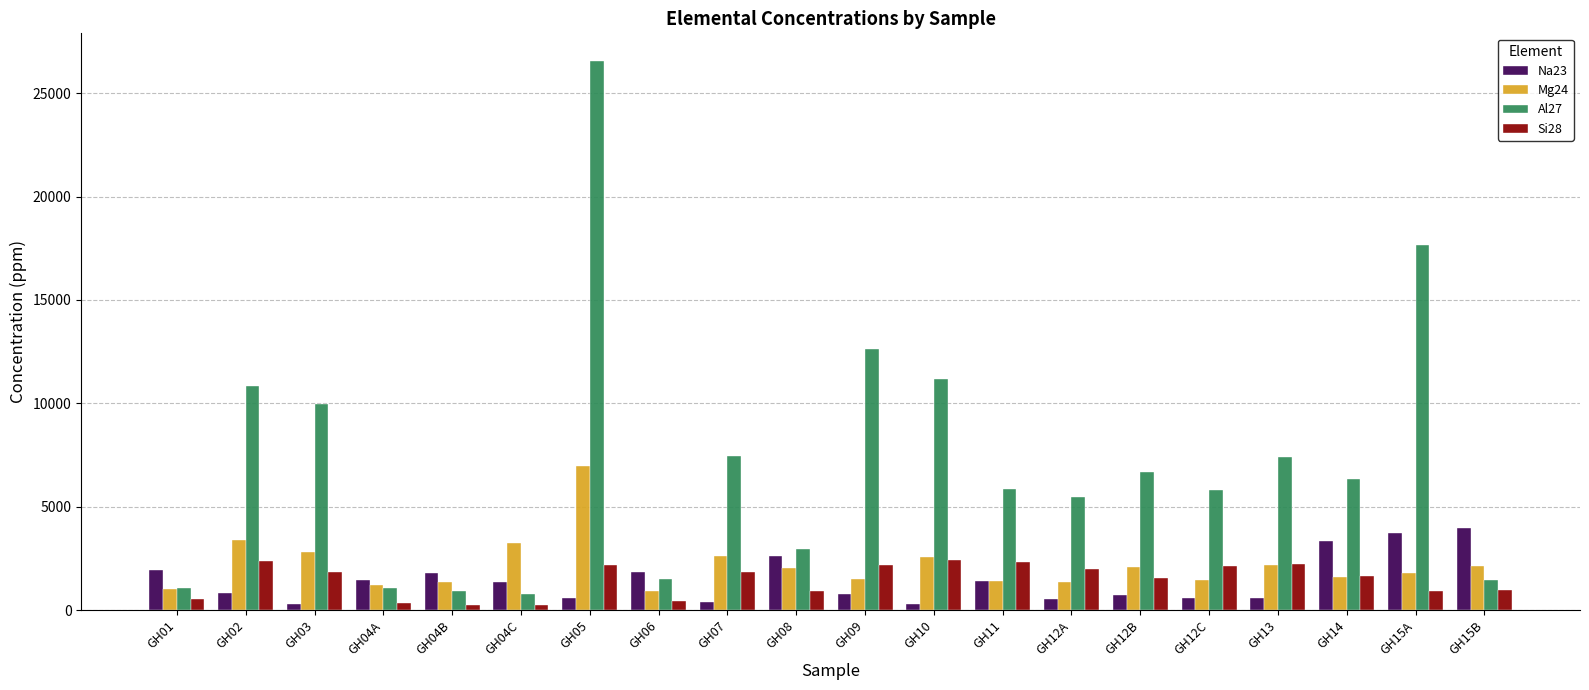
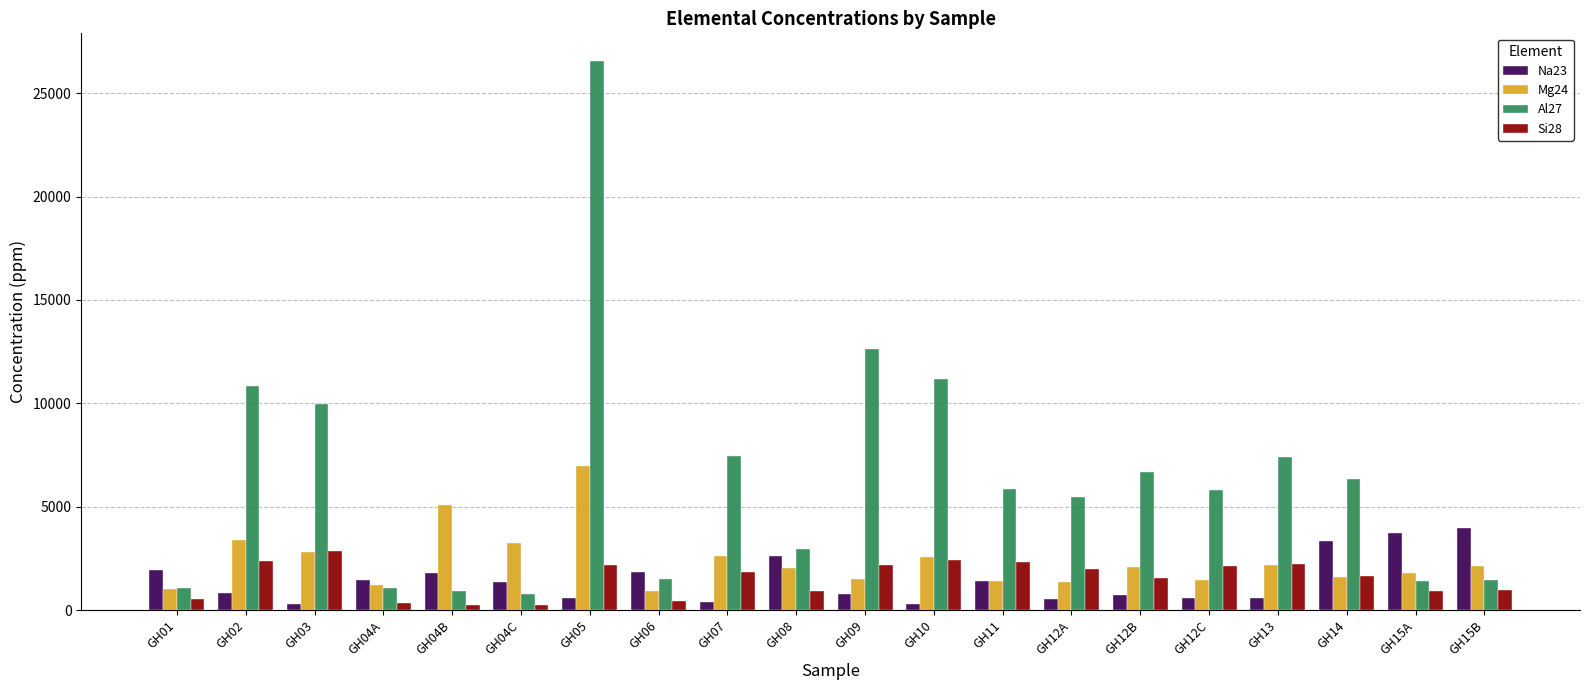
  {
    "Na23": {
      "GH01": 1900,
      "GH02": 800,
      "GH03": 300,
      "GH04A": 1500,
      "GH04B": 1800,
      "GH04C": 1400,
      "GH05": 600,
      "GH06": 1800,
      "GH07": 400,
      "GH08": 2600,
      "GH09": 800,
      "GH10": 300,
      "GH11": 1400,
      "GH12A": 600,
      "GH12B": 700,
      "GH12C": 600,
      "GH13": 600,
      "GH14": 3400,
      "GH15A": 3800,
      "GH15B": 4000
    },
    "Mg24": {
      "GH01": 1000,
      "GH02": 3400,
      "GH03": 2800,
      "GH04A": 1200,
-     "GH04B": 1400,
+     "GH04B": 5100,
      "GH04C": 3200,
      "GH05": 7000,
      "GH06": 900,
      "GH07": 2600,
      "GH08": 2100,
      "GH09": 1500,
      "GH10": 2600,
      "GH11": 1400,
      "GH12A": 1400,
      "GH12B": 2100,
      "GH12C": 1500,
      "GH13": 2200,
      "GH14": 1600,
      "GH15A": 1800,
      "GH15B": 2100
    },
    "Al27": {
      "GH01": 1100,
      "GH02": 10800,
      "GH03": 10000,
      "GH04A": 1100,
      "GH04B": 900,
      "GH04C": 800,
      "GH05": 26600,
      "GH06": 1500,
      "GH07": 7500,
      "GH08": 3000,
      "GH09": 12700,
      "GH10": 11200,
      "GH11": 5800,
      "GH12A": 5500,
      "GH12B": 6700,
      "GH12C": 5800,
      "GH13": 7400,
      "GH14": 6300,
-     "GH15A": 17600,
+     "GH15A": 1400,
      "GH15B": 1400
    },
    "Si28": {
      "GH01": 600,
      "GH02": 2400,
-     "GH03": 1800,
+     "GH03": 2900,
      "GH04A": 400,
      "GH04B": 300,
      "GH04C": 200,
      "GH05": 2200,
      "GH06": 500,
      "GH07": 1800,
      "GH08": 900,
      "GH09": 2200,
      "GH10": 2400,
      "GH11": 2300,
      "GH12A": 2000,
      "GH12B": 1600,
      "GH12C": 2100,
      "GH13": 2200,
      "GH14": 1700,
      "GH15A": 1000,
      "GH15B": 1000
    }
  }
